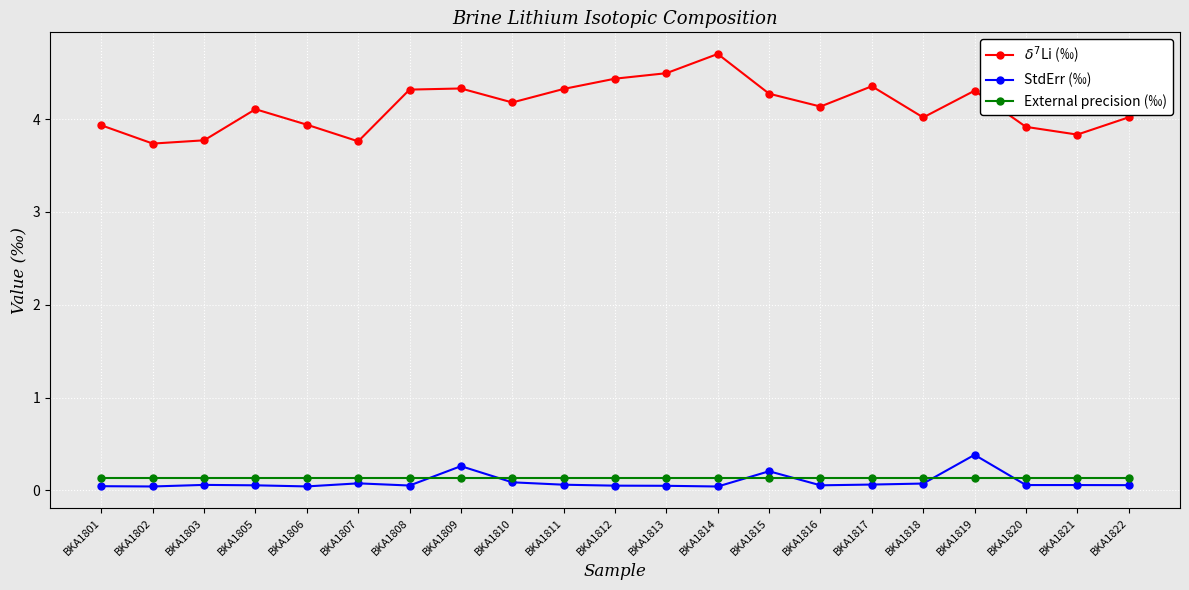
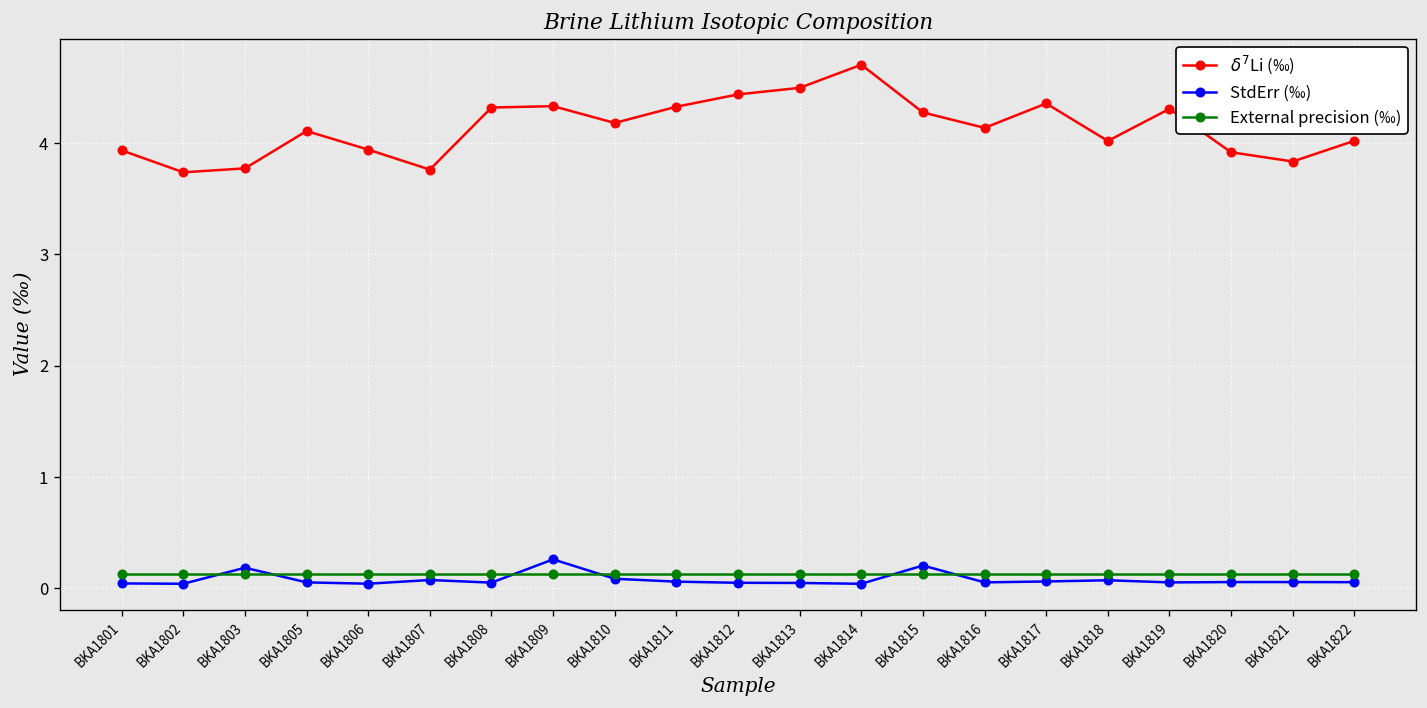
  {
    "StdErr (‰)": {
      "BKA1801": 0.0,
      "BKA1802": 0.0,
-     "BKA1803": 0.1,
+     "BKA1803": 0.2,
      "BKA1805": 0.1,
      "BKA1806": 0.0,
      "BKA1807": 0.1,
      "BKA1808": 0.1,
      "BKA1809": 0.3,
      "BKA1810": 0.1,
      "BKA1811": 0.1,
      "BKA1812": 0.0,
      "BKA1813": 0.0,
      "BKA1814": 0.0,
      "BKA1815": 0.2,
      "BKA1816": 0.1,
      "BKA1817": 0.1,
      "BKA1818": 0.1,
-     "BKA1819": 0.4,
+     "BKA1819": 0.1,
      "BKA1820": 0.1,
      "BKA1821": 0.1,
      "BKA1822": 0.1
    },
    "External precision (‰)": {
      "BKA1801": 0.1,
      "BKA1802": 0.1,
      "BKA1803": 0.1,
      "BKA1805": 0.1,
      "BKA1806": 0.1,
      "BKA1807": 0.1,
      "BKA1808": 0.1,
      "BKA1809": 0.1,
      "BKA1810": 0.1,
      "BKA1811": 0.1,
      "BKA1812": 0.1,
      "BKA1813": 0.1,
      "BKA1814": 0.1,
      "BKA1815": 0.1,
      "BKA1816": 0.1,
      "BKA1817": 0.1,
      "BKA1818": 0.1,
      "BKA1819": 0.1,
      "BKA1820": 0.1,
      "BKA1821": 0.1,
      "BKA1822": 0.1
    }
  }
